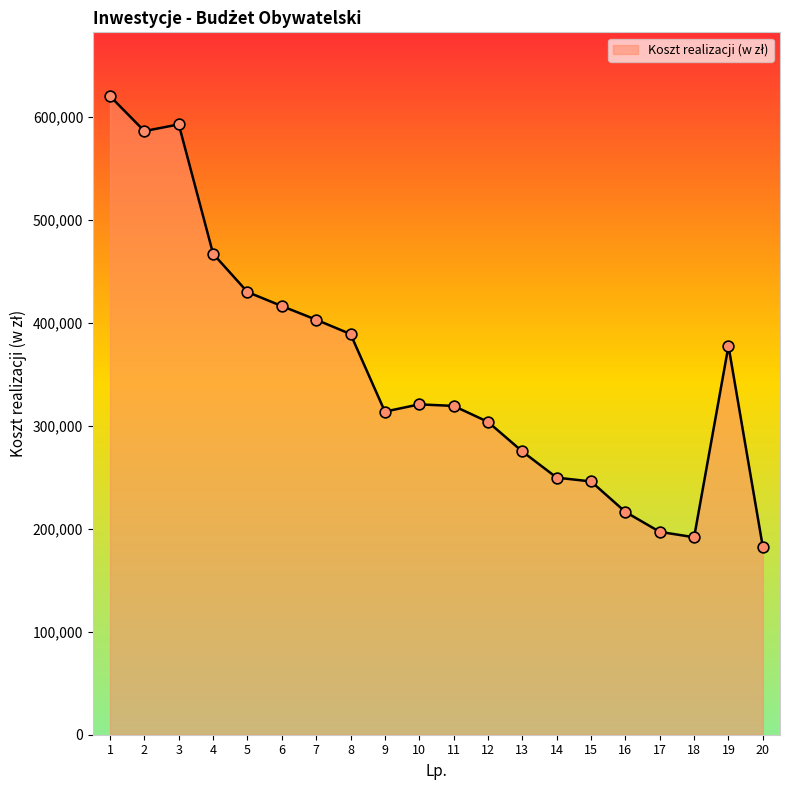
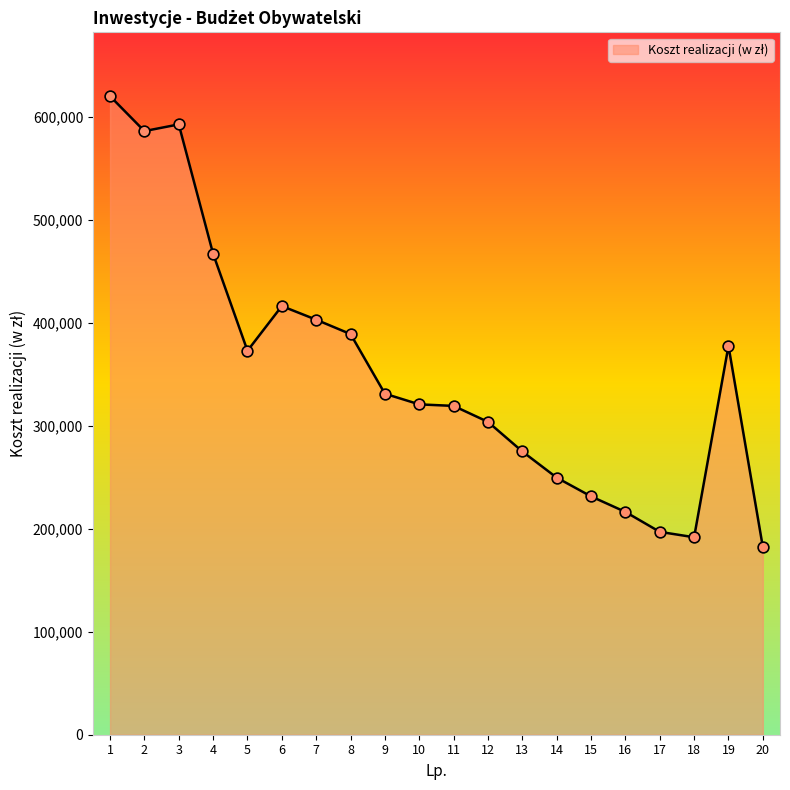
  {
    "1": "620,000",
    "2": "586,000",
    "3": "593,000",
    "4": "467,000",
-   "5": "430,000",
+   "5": "373,000",
    "6": "416,000",
    "7": "403,000",
    "8": "389,000",
-   "9": "314,000",
+   "9": "331,000",
    "10": "321,000",
    "11": "319,000",
    "12": "304,000",
    "13": "275,000",
    "14": "250,000",
-   "15": "246,000",
+   "15": "231,000",
    "16": "216,000",
    "17": "197,000",
    "18": "192,000",
    "19": "378,000",
    "20": "182,000"
  }
